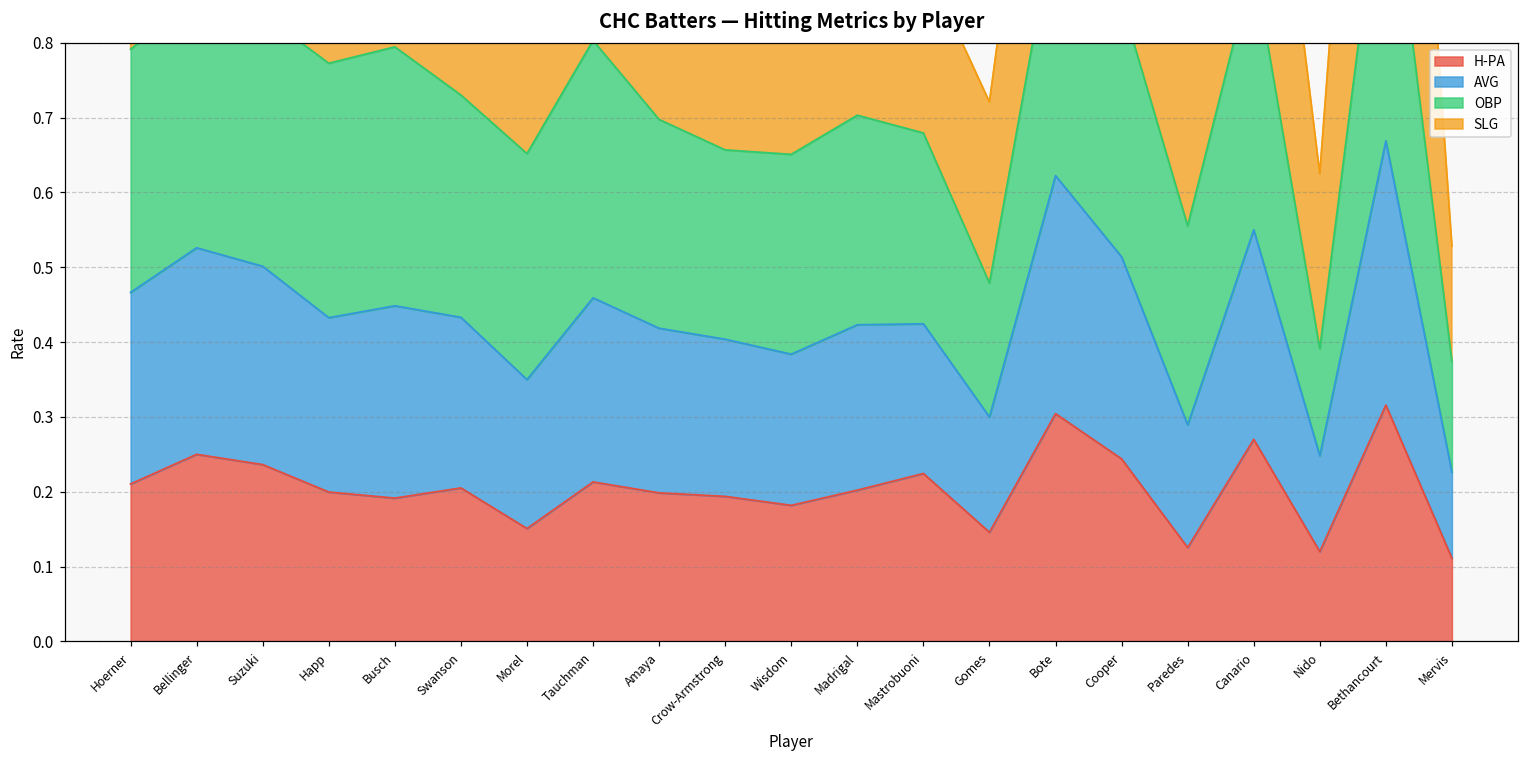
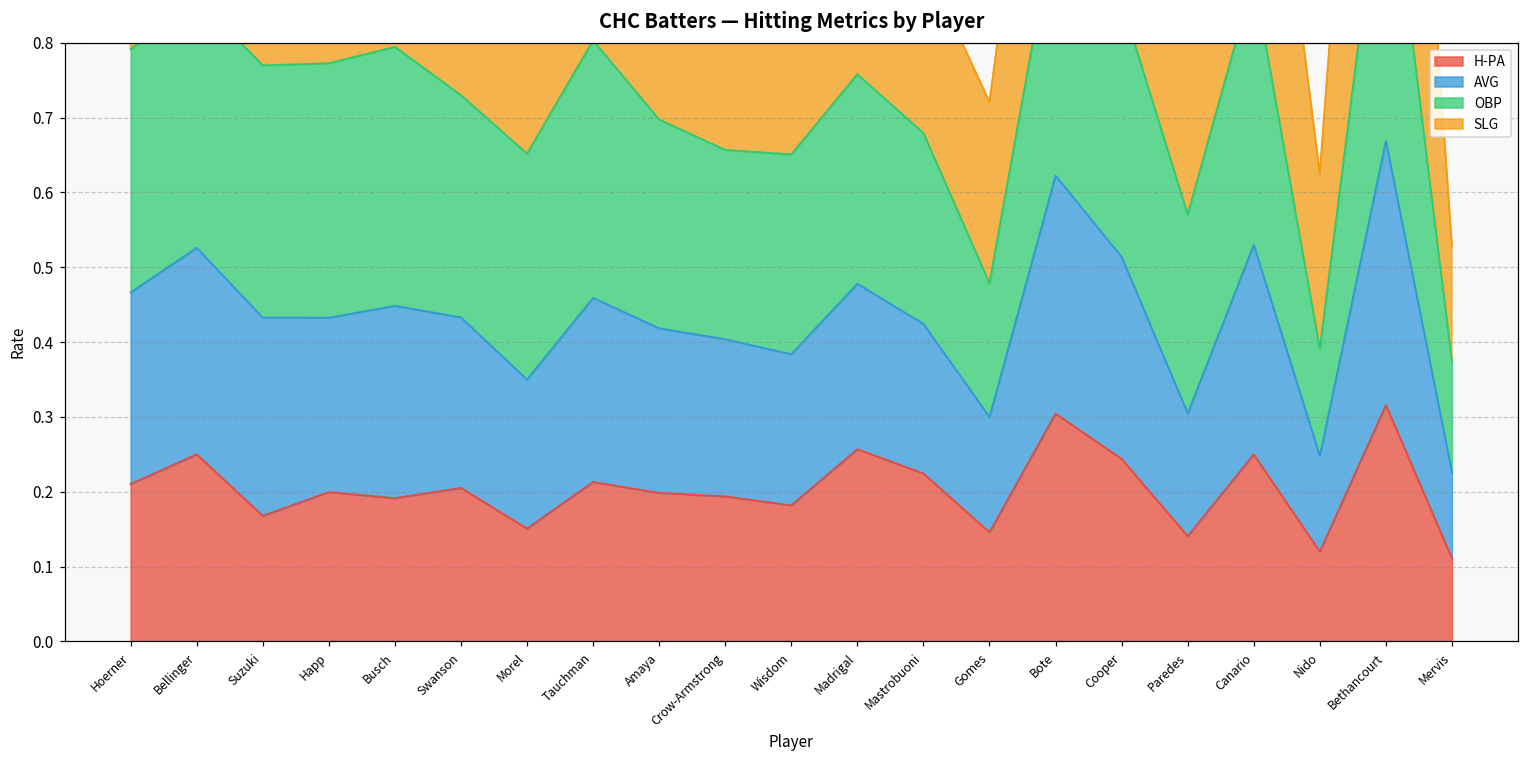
  {
    "H-PA": {
      "Hoerner": 0.21,
      "Bellinger": 0.25,
-     "Suzuki": 0.24,
+     "Suzuki": 0.17,
      "Happ": 0.20,
      "Busch": 0.19,
      "Swanson": 0.21,
      "Morel": 0.15,
      "Tauchman": 0.21,
      "Amaya": 0.20,
      "Crow-Armstrong": 0.19,
      "Wisdom": 0.18,
-     "Madrigal": 0.20,
+     "Madrigal": 0.26,
      "Mastrobuoni": 0.22,
      "Gomes": 0.15,
      "Bote": 0.30,
      "Cooper": 0.24,
-     "Paredes": 0.13,
-     "Canario": 0.27,
+     "Paredes": 0.14,
+     "Canario": 0.25,
      "Nido": 0.12,
      "Bethancourt": 0.32,
      "Mervis": 0.11
    },
    "AVG": {
      "Hoerner": 0.26,
      "Bellinger": 0.28,
      "Suzuki": 0.27,
      "Happ": 0.23,
      "Busch": 0.26,
      "Swanson": 0.23,
      "Morel": 0.20,
      "Tauchman": 0.25,
      "Amaya": 0.22,
      "Crow-Armstrong": 0.21,
      "Wisdom": 0.20,
      "Madrigal": 0.22,
      "Mastrobuoni": 0.20,
      "Gomes": 0.15,
      "Bote": 0.32,
      "Cooper": 0.27,
      "Paredes": 0.16,
      "Canario": 0.28,
      "Nido": 0.13,
      "Bethancourt": 0.35,
      "Mervis": 0.11
    },
    "OBP": {
      "Hoerner": 0.33,
      "Happ": 0.34,
      "Busch": 0.35,
      "Swanson": 0.30,
      "Morel": 0.30,
      "Amaya": 0.28,
      "Crow-Armstrong": 0.25,
      "Wisdom": 0.27,
      "Madrigal": 0.28,
      "Mastrobuoni": 0.26,
      "Gomes": 0.18,
      "Paredes": 0.27,
      "Nido": 0.14,
      "Mervis": 0.15
    },
    "SLG": {
      "Gomes": 0.24,
      "Nido": 0.23,
      "Mervis": 0.15
    }
  }
